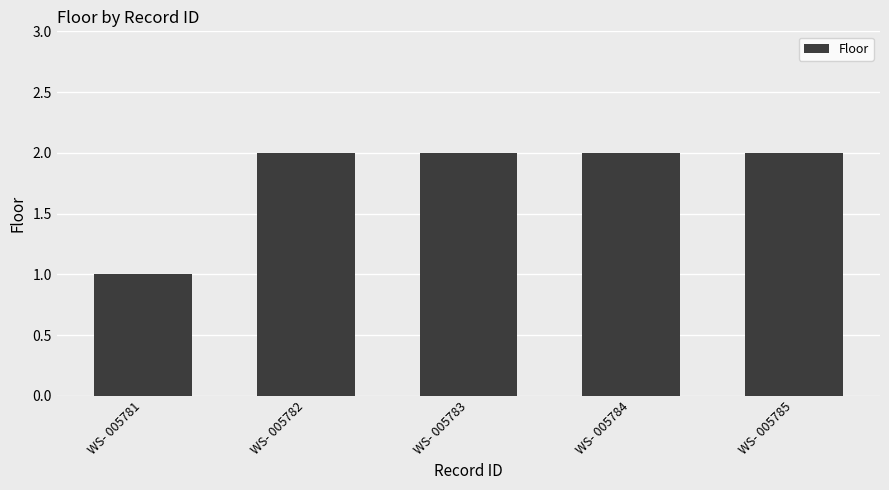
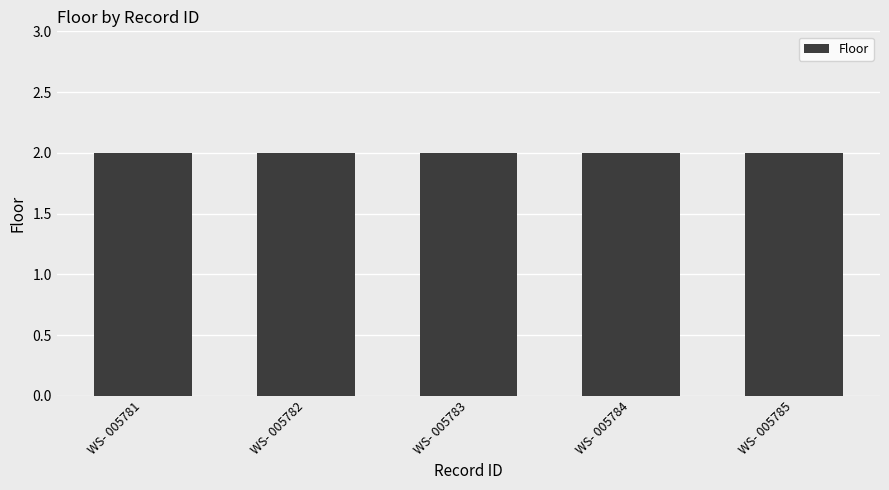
  {
-   "WS- 005781": 1,
+   "WS- 005781": 2,
    "WS- 005782": 2,
    "WS- 005783": 2,
    "WS- 005784": 2,
    "WS- 005785": 2
  }
